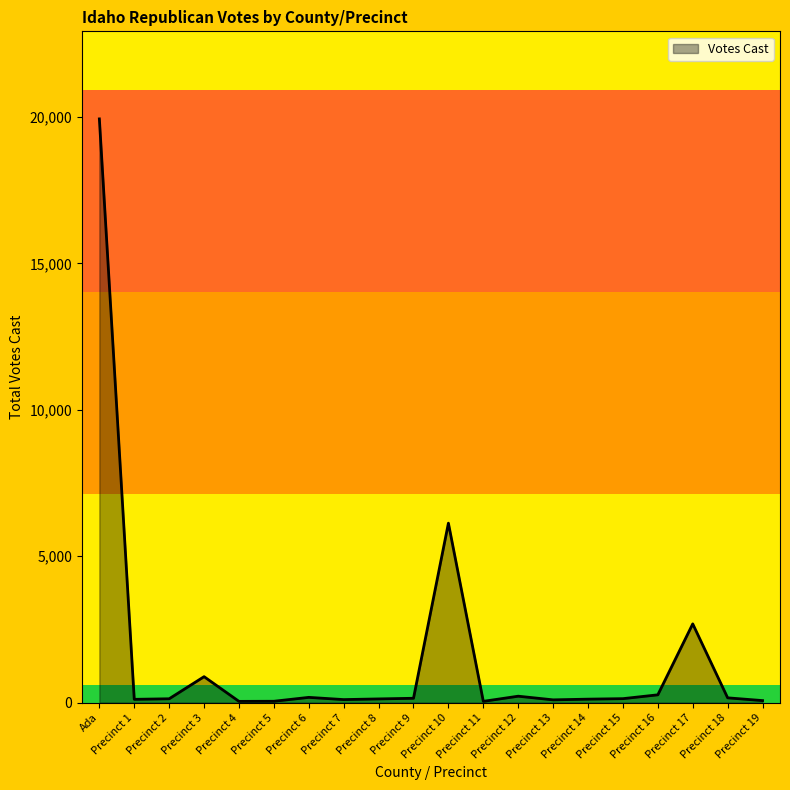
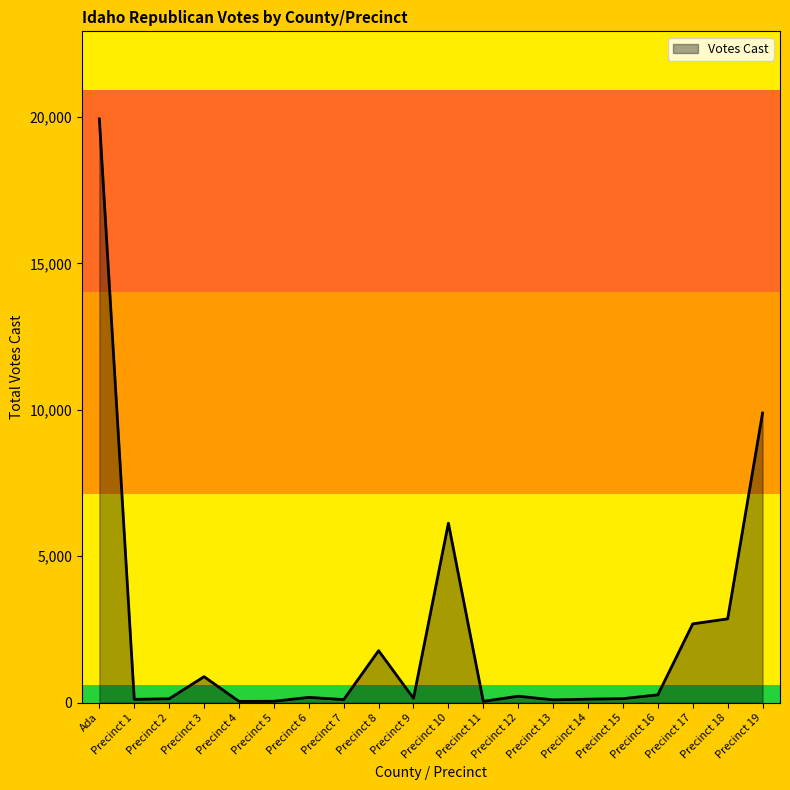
  {
    "Ada": "19,900",
    "Precinct 1": "100",
    "Precinct 2": "100",
    "Precinct 3": "900",
    "Precinct 4": "0",
    "Precinct 5": "0",
    "Precinct 6": "200",
    "Precinct 7": "100",
-   "Precinct 8": "100",
+   "Precinct 8": "1,800",
    "Precinct 9": "100",
    "Precinct 10": "6,100",
    "Precinct 11": "0",
    "Precinct 12": "200",
    "Precinct 13": "100",
    "Precinct 14": "100",
    "Precinct 15": "100",
    "Precinct 16": "300",
    "Precinct 17": "2,700",
-   "Precinct 18": "200",
-   "Precinct 19": "100"
+   "Precinct 18": "2,900",
+   "Precinct 19": "9,900"
  }
